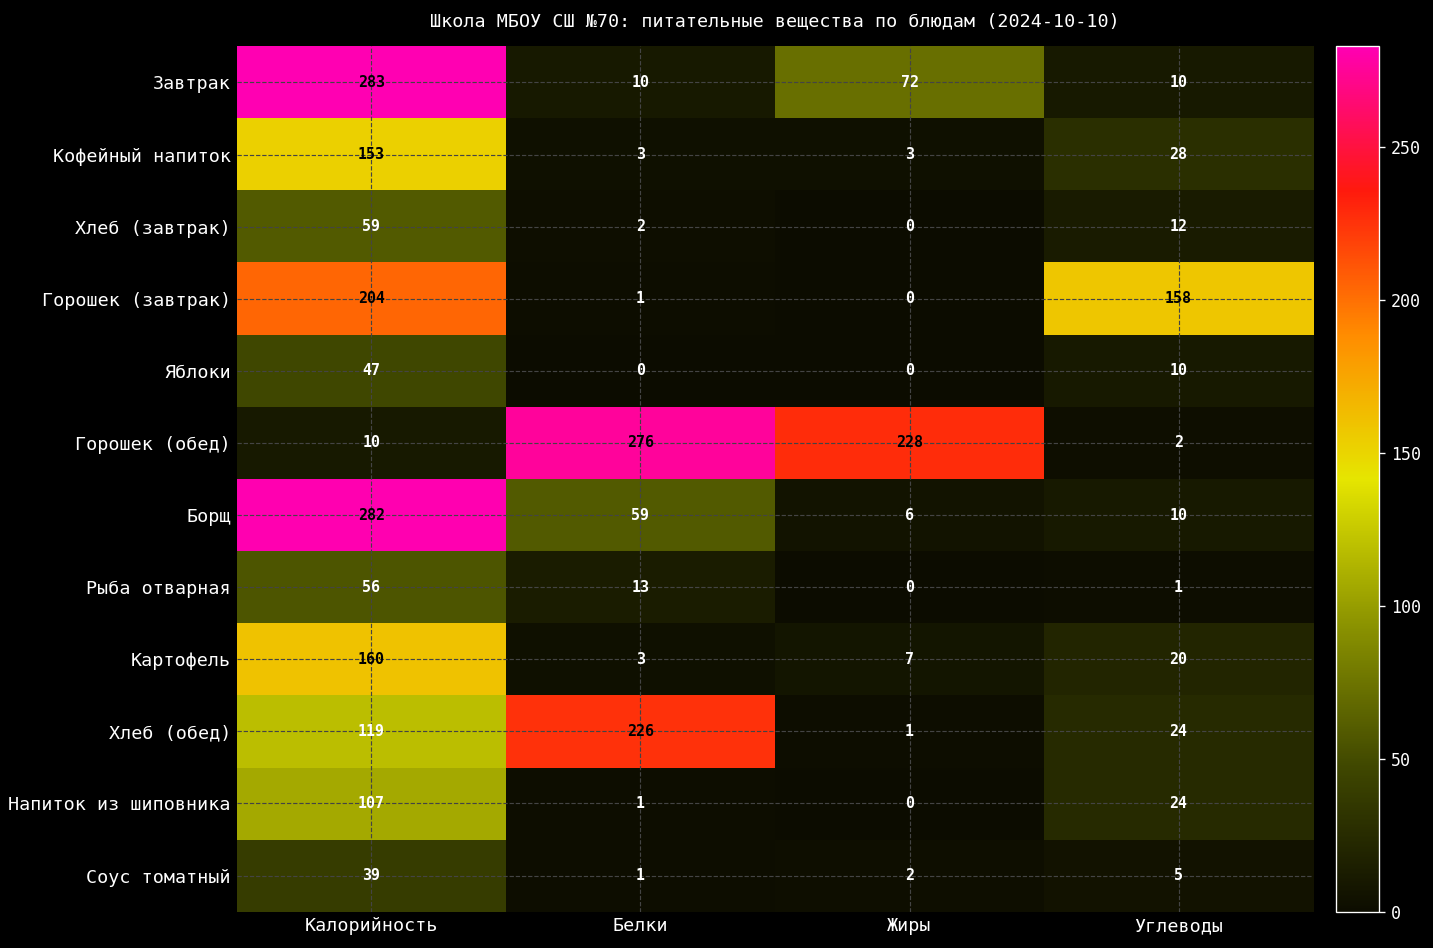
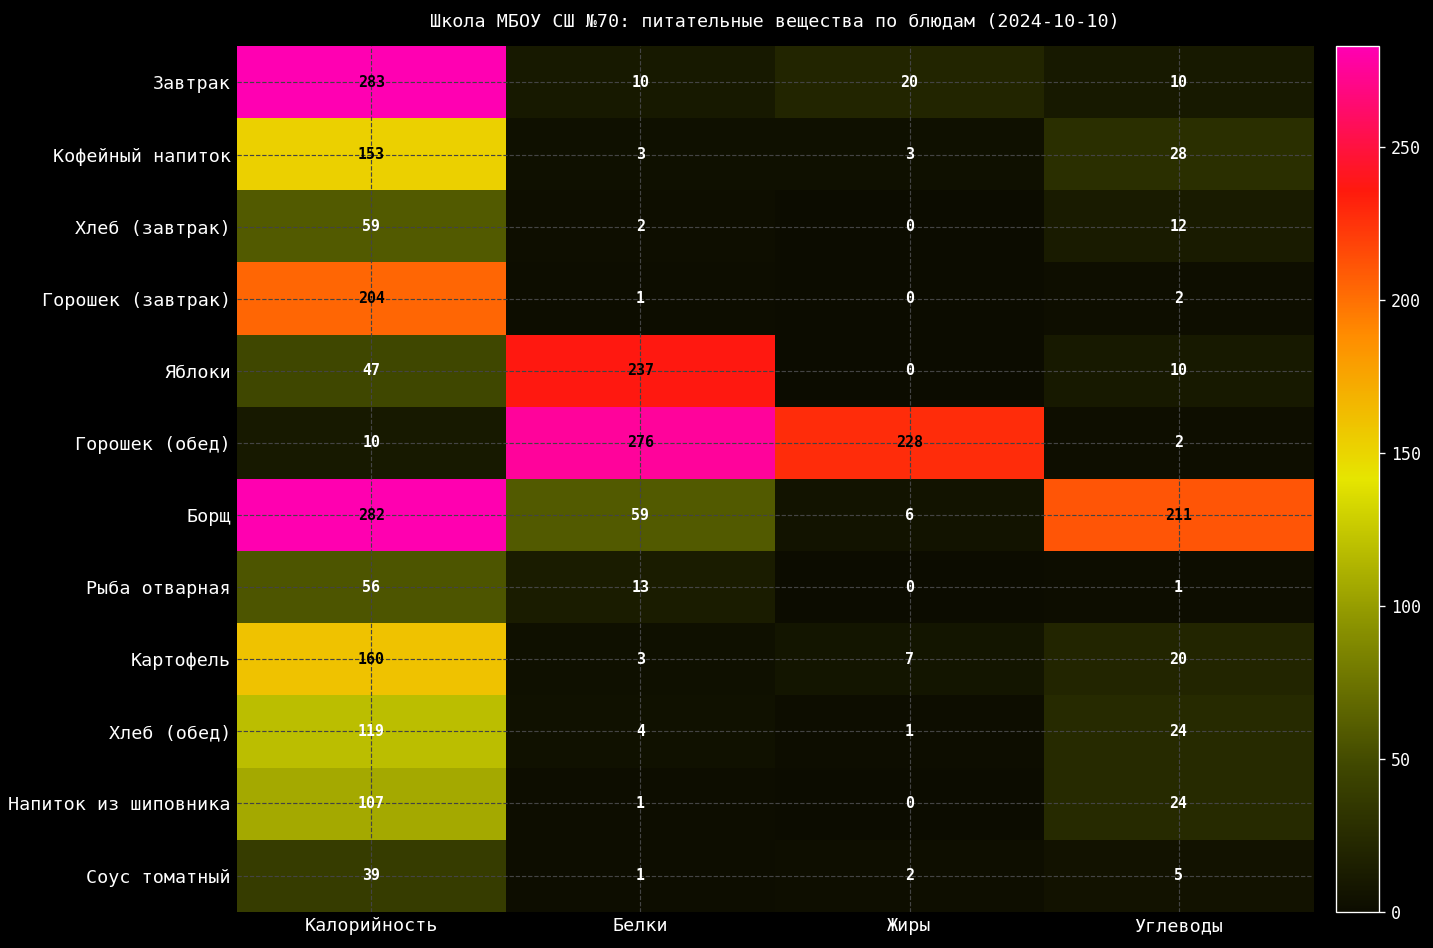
  {
    "Завтрак": {
      "Калорийность": 283,
      "Белки": 10,
-     "Жиры": 72,
+     "Жиры": 20,
      "Углеводы": 10
    },
    "Кофейный напиток": {
      "Калорийность": 153,
      "Белки": 3,
      "Жиры": 3,
      "Углеводы": 28
    },
    "Хлеб (завтрак)": {
      "Калорийность": 59,
      "Белки": 2,
      "Жиры": 0,
      "Углеводы": 12
    },
    "Горошек (завтрак)": {
      "Калорийность": 204,
      "Белки": 1,
      "Жиры": 0,
-     "Углеводы": 158
+     "Углеводы": 2
    },
    "Яблоки": {
      "Калорийность": 47,
-     "Белки": 0,
+     "Белки": 237,
      "Жиры": 0,
      "Углеводы": 10
    },
    "Горошек (обед)": {
      "Калорийность": 10,
      "Белки": 276,
      "Жиры": 228,
      "Углеводы": 2
    },
    "Борщ": {
      "Калорийность": 282,
      "Белки": 59,
      "Жиры": 6,
-     "Углеводы": 10
+     "Углеводы": 211
    },
    "Рыба отварная": {
      "Калорийность": 56,
      "Белки": 13,
      "Жиры": 0,
      "Углеводы": 1
    },
    "Картофель": {
      "Калорийность": 160,
      "Белки": 3,
      "Жиры": 7,
      "Углеводы": 20
    },
    "Хлеб (обед)": {
      "Калорийность": 119,
-     "Белки": 226,
+     "Белки": 4,
      "Жиры": 1,
      "Углеводы": 24
    },
    "Напиток из шиповника": {
      "Калорийность": 107,
      "Белки": 1,
      "Жиры": 0,
      "Углеводы": 24
    },
    "Соус томатный": {
      "Калорийность": 39,
      "Белки": 1,
      "Жиры": 2,
      "Углеводы": 5
    }
  }
